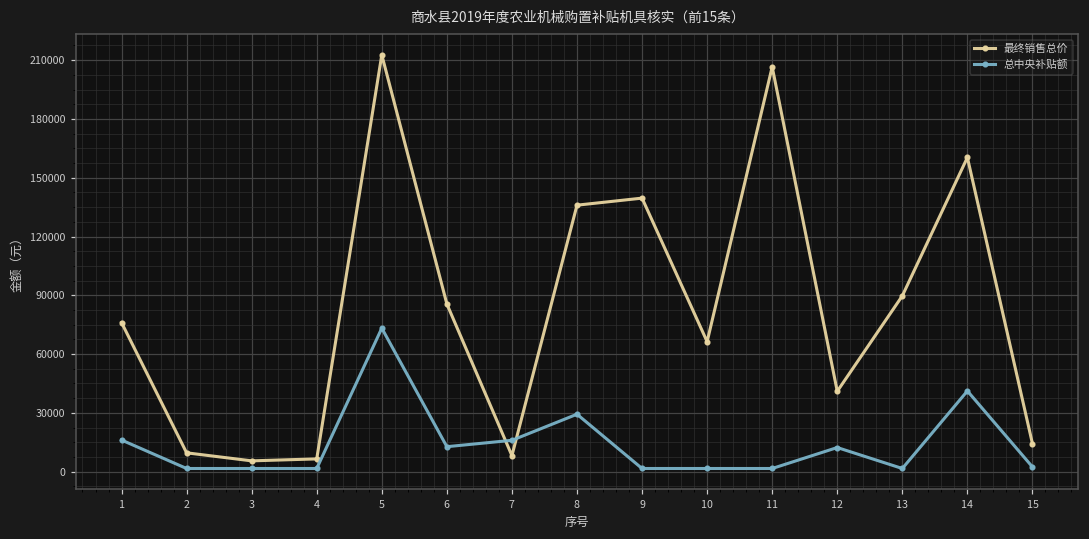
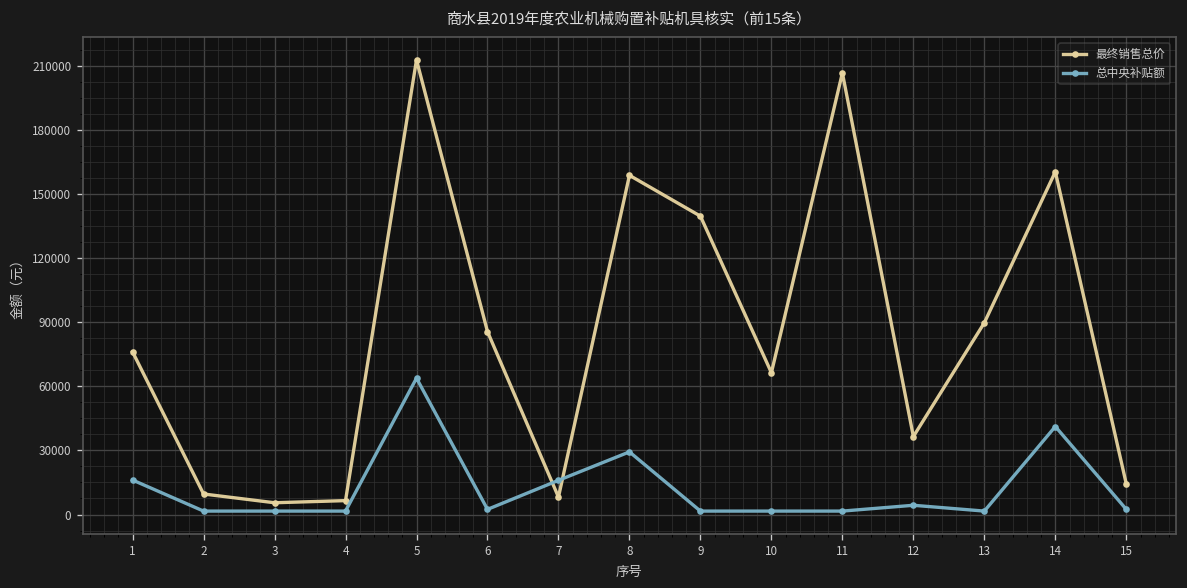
  {
    "最终销售总价": {
      "1": 76000,
      "2": 10000,
      "3": 6000,
      "4": 7000,
      "5": 213000,
      "6": 86000,
      "7": 8000,
-     "8": 136000,
+     "8": 159000,
      "9": 140000,
      "10": 66000,
      "11": 207000,
-     "12": 41000,
+     "12": 36000,
      "13": 90000,
      "14": 160000,
      "15": 14000
    },
    "总中央补贴额": {
      "1": 16000,
      "2": 2000,
      "3": 2000,
      "4": 2000,
-     "5": 73000,
-     "6": 13000,
+     "5": 64000,
+     "6": 2000,
      "7": 16000,
      "8": 29000,
      "9": 2000,
      "10": 2000,
      "11": 2000,
-     "12": 12000,
+     "12": 4000,
      "13": 2000,
      "14": 41000,
      "15": 2000
    }
  }
